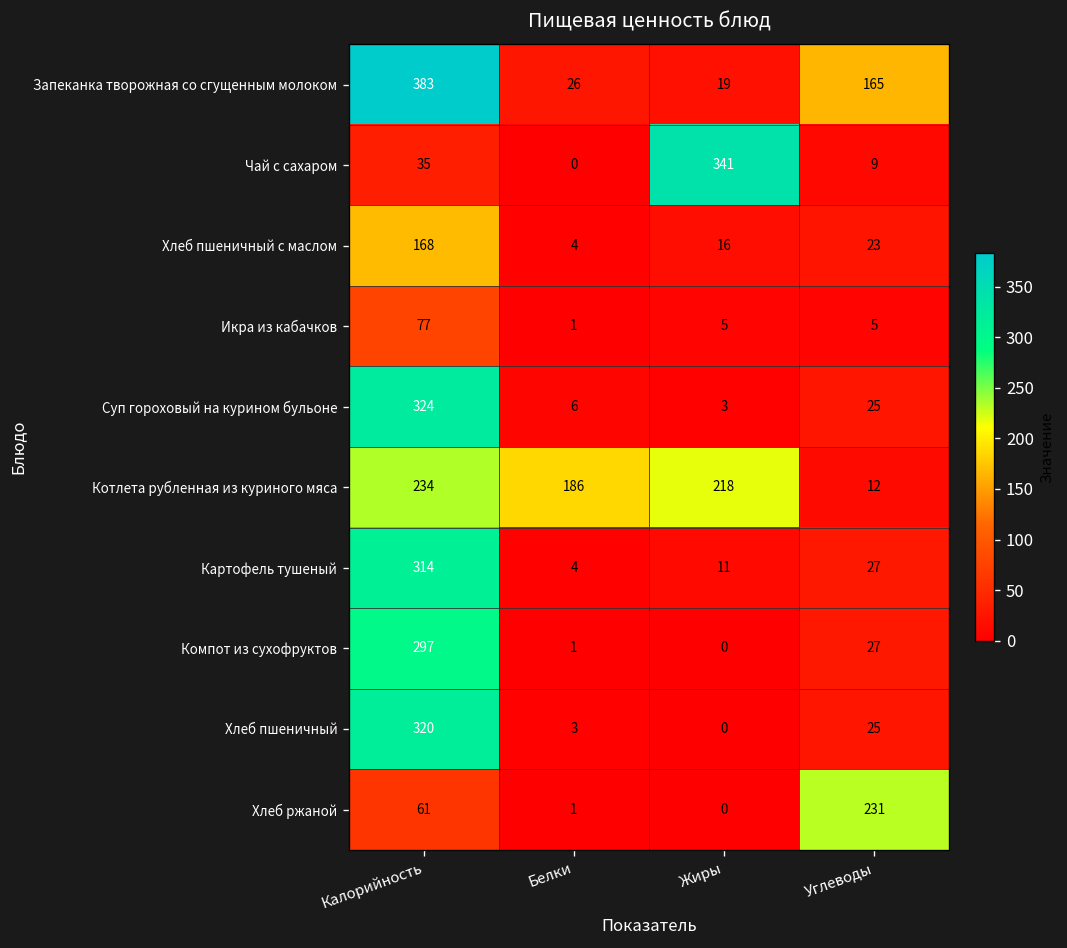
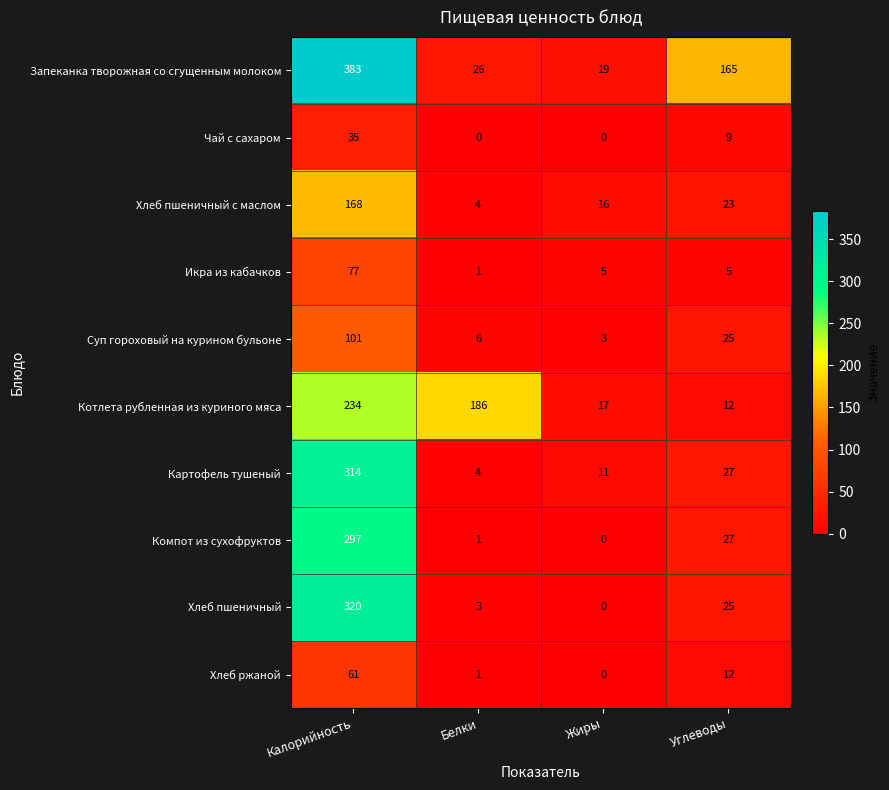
  {
    "Запеканка творожная со сгущенным молоком": {
      "Калорийность": 383,
      "Белки": 26,
      "Жиры": 19,
      "Углеводы": 165
    },
    "Чай с сахаром": {
      "Калорийность": 35,
      "Белки": 0,
-     "Жиры": 341,
+     "Жиры": 0,
      "Углеводы": 9
    },
    "Хлеб пшеничный с маслом": {
      "Калорийность": 168,
      "Белки": 4,
      "Жиры": 16,
      "Углеводы": 23
    },
    "Икра из кабачков": {
      "Калорийность": 77,
      "Белки": 1,
      "Жиры": 5,
      "Углеводы": 5
    },
    "Суп гороховый на курином бульоне": {
-     "Калорийность": 324,
+     "Калорийность": 101,
      "Белки": 6,
      "Жиры": 3,
      "Углеводы": 25
    },
    "Котлета рубленная из куриного мяса": {
      "Калорийность": 234,
      "Белки": 186,
-     "Жиры": 218,
+     "Жиры": 17,
      "Углеводы": 12
    },
    "Картофель тушеный": {
      "Калорийность": 314,
      "Белки": 4,
      "Жиры": 11,
      "Углеводы": 27
    },
    "Компот из сухофруктов": {
      "Калорийность": 297,
      "Белки": 1,
      "Жиры": 0,
      "Углеводы": 27
    },
    "Хлеб пшеничный": {
      "Калорийность": 320,
      "Белки": 3,
      "Жиры": 0,
      "Углеводы": 25
    },
    "Хлеб ржаной": {
      "Калорийность": 61,
      "Белки": 1,
      "Жиры": 0,
-     "Углеводы": 231
+     "Углеводы": 12
    }
  }
